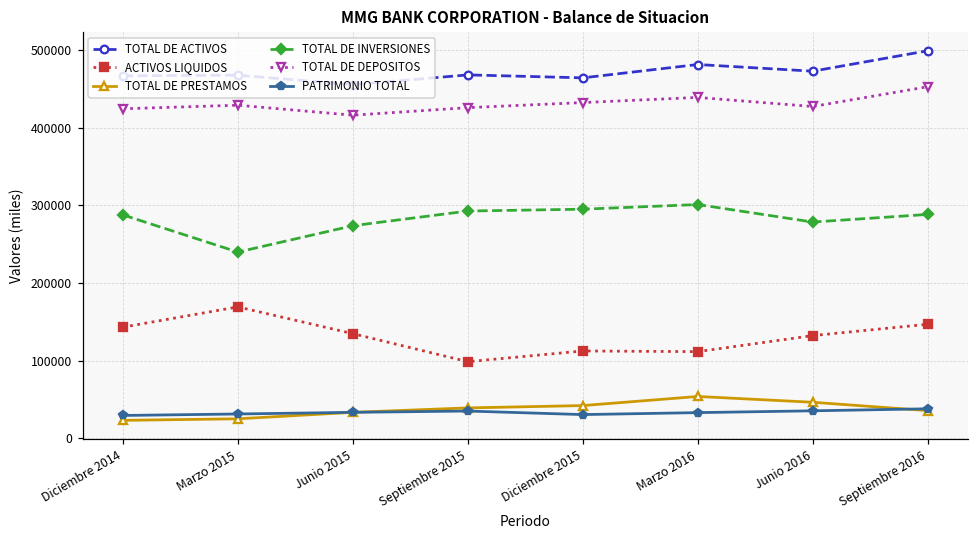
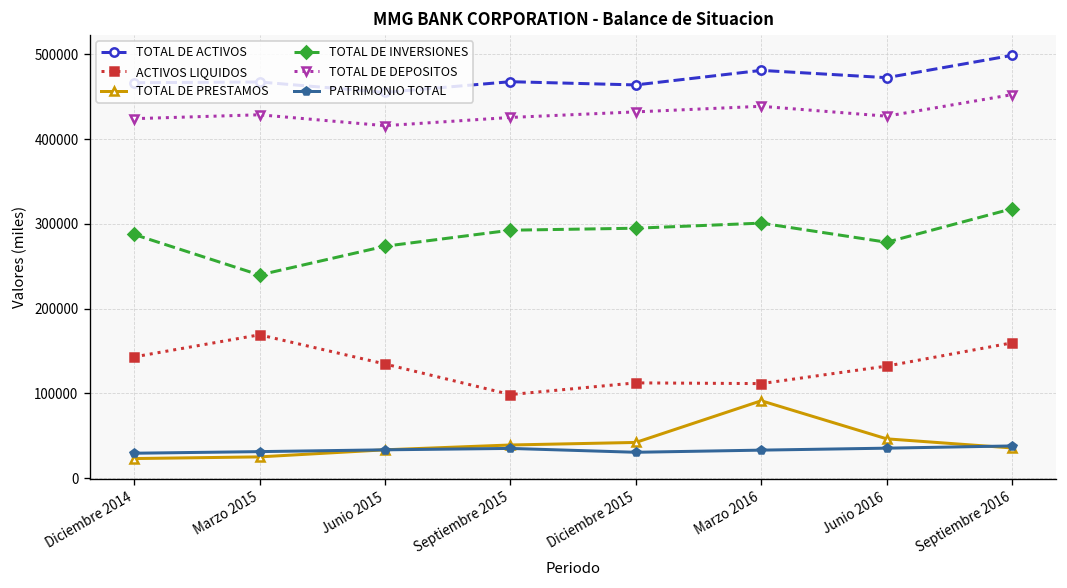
  {
    "TOTAL DE ACTIVOS": {
      "Septiembre 2015": 470000,
      "Diciembre 2015": 460000,
      "Marzo 2016": 480000,
      "Junio 2016": 470000,
      "Septiembre 2016": 500000
    },
    "ACTIVOS LIQUIDOS": {
      "Diciembre 2014": 140000,
      "Marzo 2015": 170000,
      "Junio 2015": 130000,
      "Septiembre 2015": 100000,
      "Diciembre 2015": 110000,
      "Marzo 2016": 110000,
      "Junio 2016": 130000,
-     "Septiembre 2016": 150000
+     "Septiembre 2016": 160000
    },
    "TOTAL DE PRESTAMOS": {
      "Diciembre 2014": 20000,
      "Marzo 2015": 30000,
      "Septiembre 2015": 40000,
      "Diciembre 2015": 40000,
-     "Marzo 2016": 50000,
+     "Marzo 2016": 90000,
      "Junio 2016": 50000
    },
    "TOTAL DE INVERSIONES": {
      "Diciembre 2014": 290000,
      "Marzo 2015": 240000,
      "Junio 2015": 270000,
      "Septiembre 2015": 290000,
      "Diciembre 2015": 290000,
      "Marzo 2016": 300000,
      "Junio 2016": 280000,
-     "Septiembre 2016": 290000
+     "Septiembre 2016": 320000
    },
    "TOTAL DE DEPOSITOS": {
      "Diciembre 2014": 420000,
      "Marzo 2015": 430000,
      "Junio 2015": 420000,
      "Septiembre 2015": 430000,
      "Diciembre 2015": 430000,
      "Marzo 2016": 440000,
      "Junio 2016": 430000,
      "Septiembre 2016": 450000
    },
    "PATRIMONIO TOTAL": {
      "Diciembre 2014": 30000,
      "Marzo 2015": 30000,
      "Septiembre 2015": 40000,
      "Diciembre 2015": 30000,
      "Marzo 2016": 30000,
      "Junio 2016": 40000
    }
  }
